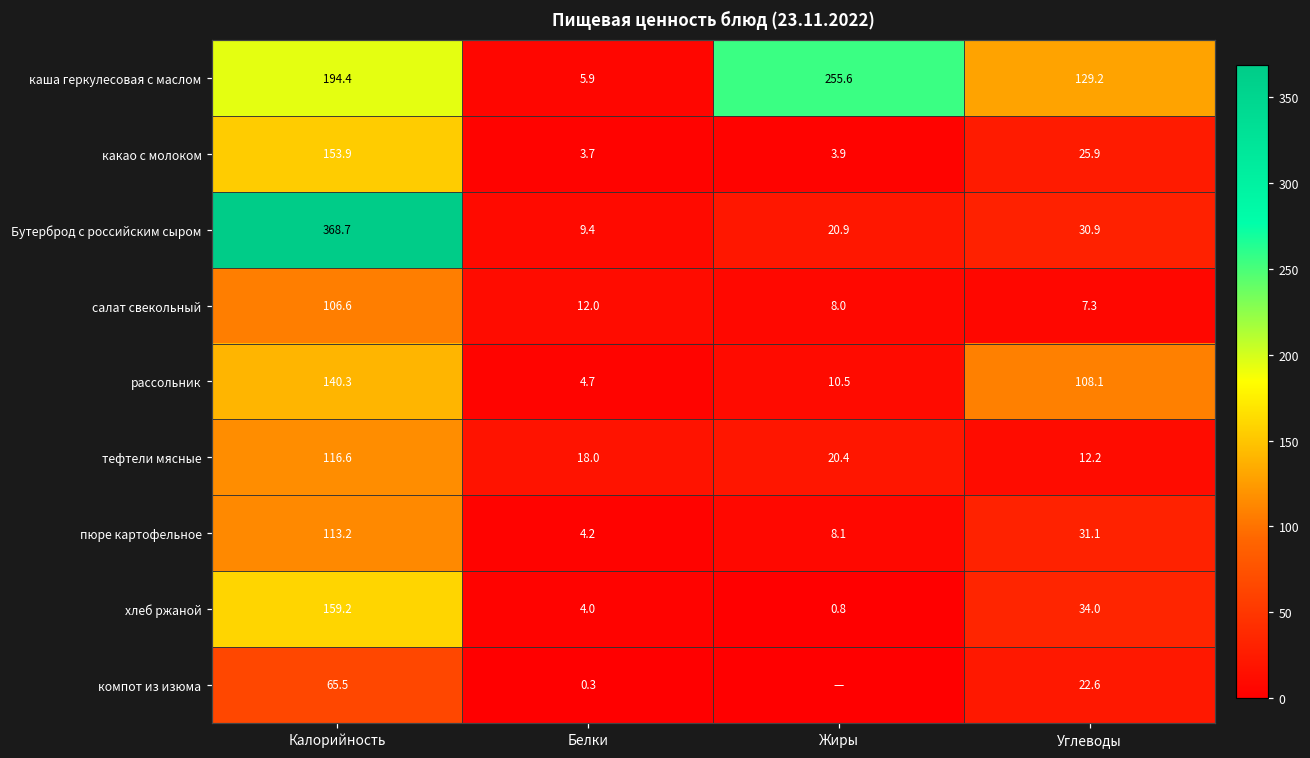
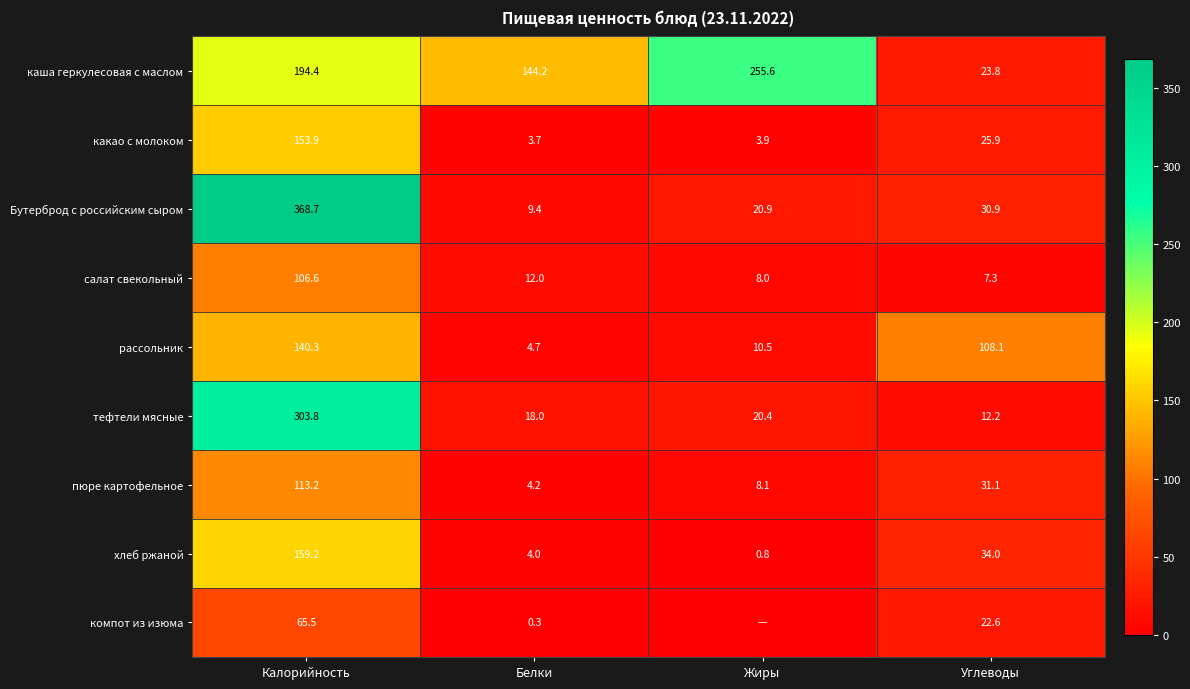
  {
    "каша геркулесовая с маслом": {
      "Калорийность": 194.4,
-     "Белки": 5.9,
+     "Белки": 144.2,
      "Жиры": 255.6,
-     "Углеводы": 129.2
+     "Углеводы": 23.8
    },
    "какао с молоком": {
      "Калорийность": 153.9,
      "Белки": 3.7,
      "Жиры": 3.9,
      "Углеводы": 25.9
    },
    "Бутерброд с российским сыром": {
      "Калорийность": 368.7,
      "Белки": 9.4,
      "Жиры": 20.9,
      "Углеводы": 30.9
    },
    "салат свекольный": {
      "Калорийность": 106.6,
      "Белки": 12.0,
      "Жиры": 8.0,
      "Углеводы": 7.3
    },
    "рассольник": {
      "Калорийность": 140.3,
      "Белки": 4.7,
      "Жиры": 10.5,
      "Углеводы": 108.1
    },
    "тефтели мясные": {
-     "Калорийность": 116.6,
+     "Калорийность": 303.8,
      "Белки": 18.0,
      "Жиры": 20.4,
      "Углеводы": 12.2
    },
    "пюре картофельное": {
      "Калорийность": 113.2,
      "Белки": 4.2,
      "Жиры": 8.1,
      "Углеводы": 31.1
    },
    "хлеб ржаной": {
      "Калорийность": 159.2,
      "Белки": 4.0,
      "Жиры": 0.8,
      "Углеводы": 34.0
    },
    "компот из изюма": {
      "Калорийность": 65.5,
      "Белки": 0.3,
      "Углеводы": 22.6
    }
  }
